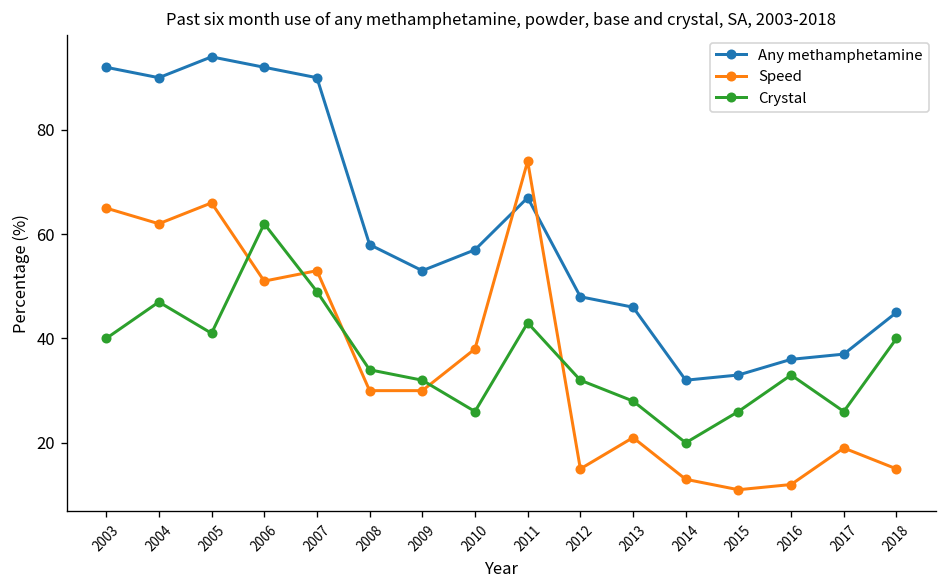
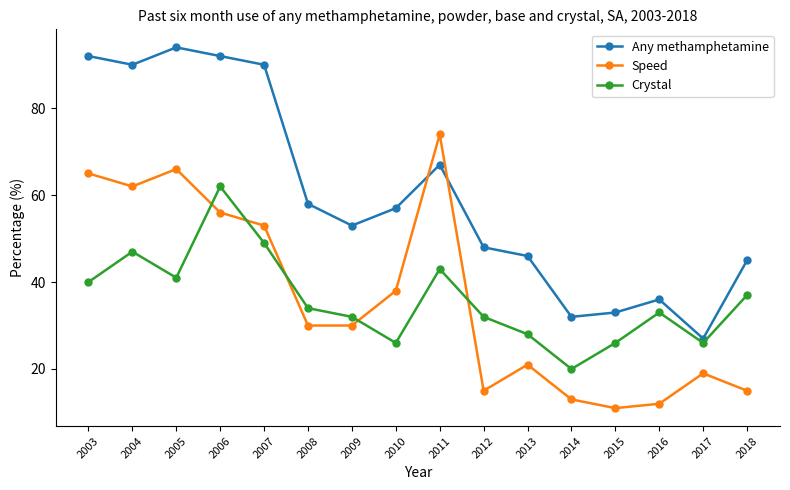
  {
    "Any methamphetamine": {
      "2003": 92,
      "2004": 90,
      "2005": 94,
      "2006": 92,
      "2007": 90,
      "2008": 58,
      "2009": 53,
      "2010": 57,
      "2011": 67,
      "2012": 48,
      "2013": 46,
      "2014": 32,
      "2015": 33,
      "2016": 36,
-     "2017": 37,
+     "2017": 27,
      "2018": 45
    },
    "Speed": {
      "2003": 65,
      "2004": 62,
      "2005": 66,
-     "2006": 51,
+     "2006": 56,
      "2007": 53,
      "2008": 30,
      "2009": 30,
      "2010": 38,
      "2011": 74,
      "2012": 15,
      "2013": 21,
      "2014": 13,
      "2015": 11,
      "2016": 12,
      "2017": 19,
      "2018": 15
    },
    "Crystal": {
      "2003": 40,
      "2004": 47,
      "2005": 41,
      "2006": 62,
      "2007": 49,
      "2008": 34,
      "2009": 32,
      "2010": 26,
      "2011": 43,
      "2012": 32,
      "2013": 28,
      "2014": 20,
      "2015": 26,
      "2016": 33,
      "2017": 26,
-     "2018": 40
+     "2018": 37
    }
  }
